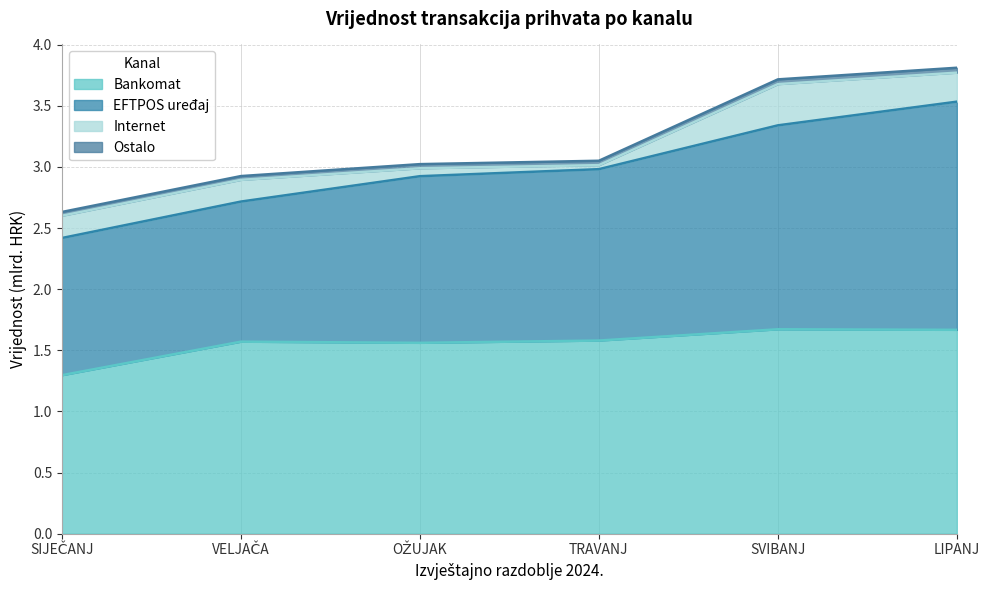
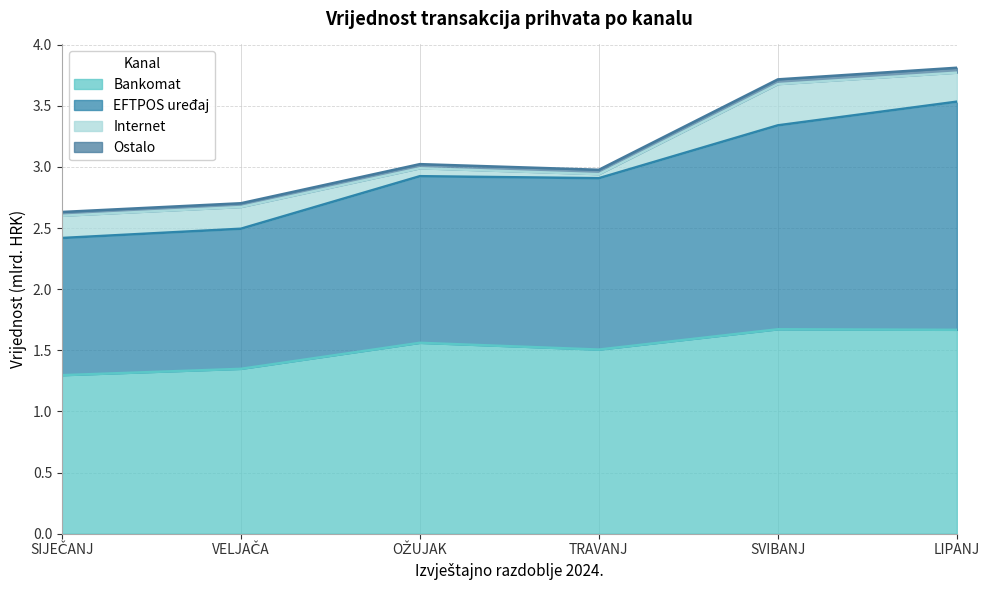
  {
    "Bankomat": {
      "SIJEČANJ": 1.30,
-     "VELJAČA": 1.57,
+     "VELJAČA": 1.35,
      "OŽUJAK": 1.56,
-     "TRAVANJ": 1.58,
+     "TRAVANJ": 1.51,
      "SVIBANJ": 1.67,
      "LIPANJ": 1.67
    },
    "Internet": {
      "SIJEČANJ": 0.18,
      "VELJAČA": 0.18,
      "OŽUJAK": 0.06,
      "TRAVANJ": 0.03,
      "SVIBANJ": 0.34,
      "LIPANJ": 0.24
    }
  }
